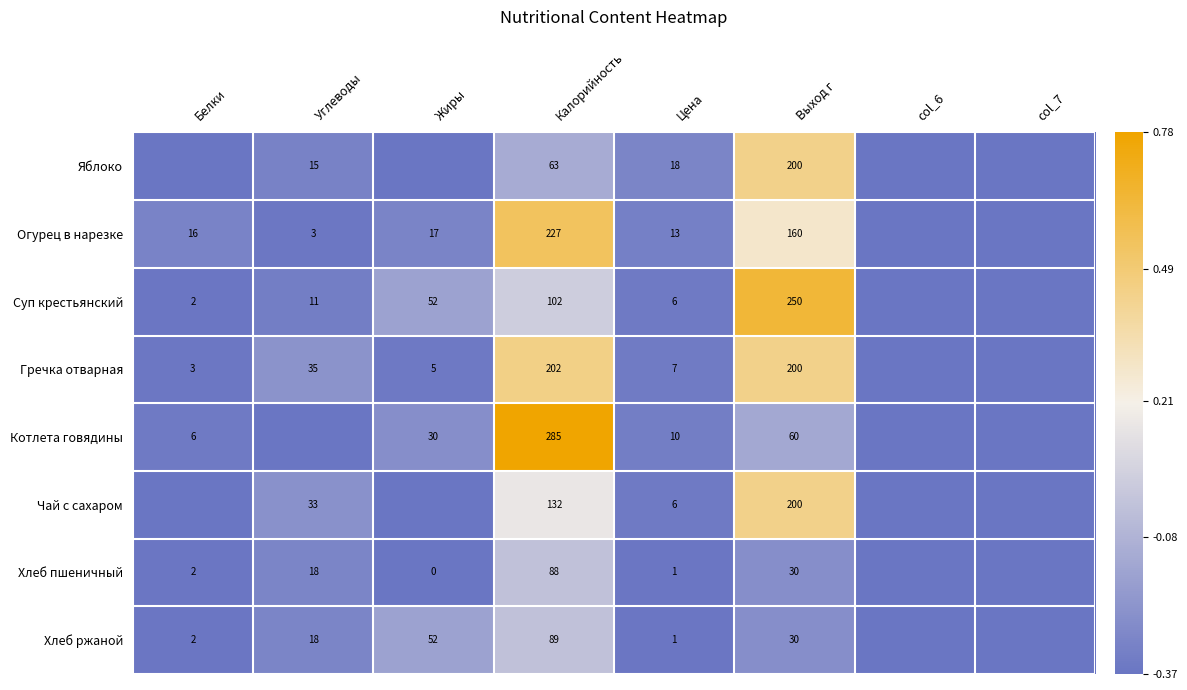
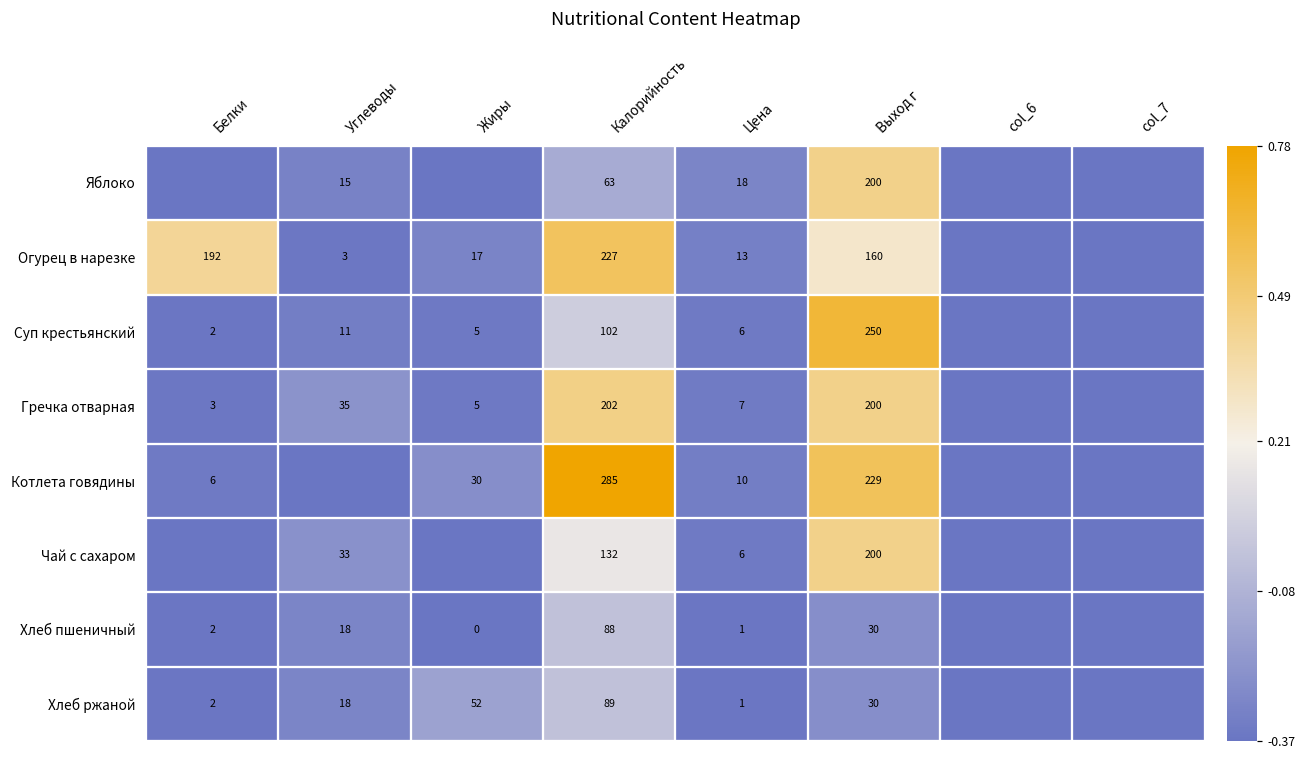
  {
    "Яблоко": {
      "Углеводы": 15,
      "Калорийность": 63,
      "Цена": 18,
      "Выход г": 200
    },
    "Огурец в нарезке": {
-     "Белки": 16,
+     "Белки": 192,
      "Углеводы": 3,
      "Жиры": 17,
      "Калорийность": 227,
      "Цена": 13,
      "Выход г": 160
    },
    "Суп крестьянский": {
      "Белки": 2,
      "Углеводы": 11,
-     "Жиры": 52,
+     "Жиры": 5,
      "Калорийность": 102,
      "Цена": 6,
      "Выход г": 250
    },
    "Гречка отварная": {
      "Белки": 3,
      "Углеводы": 35,
      "Жиры": 5,
      "Калорийность": 202,
      "Цена": 7,
      "Выход г": 200
    },
    "Котлета говядины": {
      "Белки": 6,
      "Жиры": 30,
      "Калорийность": 285,
      "Цена": 10,
-     "Выход г": 60
+     "Выход г": 229
    },
    "Чай с сахаром": {
      "Углеводы": 33,
      "Калорийность": 132,
      "Цена": 6,
      "Выход г": 200
    },
    "Хлеб пшеничный": {
      "Белки": 2,
      "Углеводы": 18,
      "Жиры": 0,
      "Калорийность": 88,
      "Цена": 1,
      "Выход г": 30
    },
    "Хлеб ржаной": {
      "Белки": 2,
      "Углеводы": 18,
      "Жиры": 52,
      "Калорийность": 89,
      "Цена": 1,
      "Выход г": 30
    }
  }
